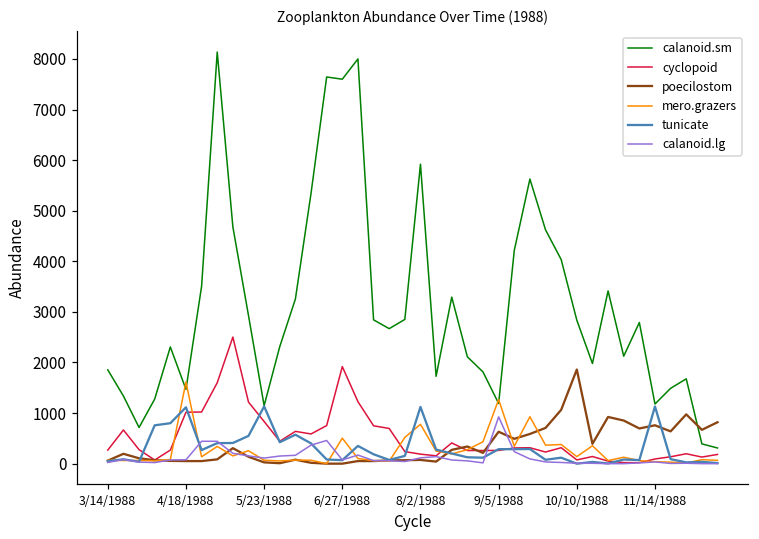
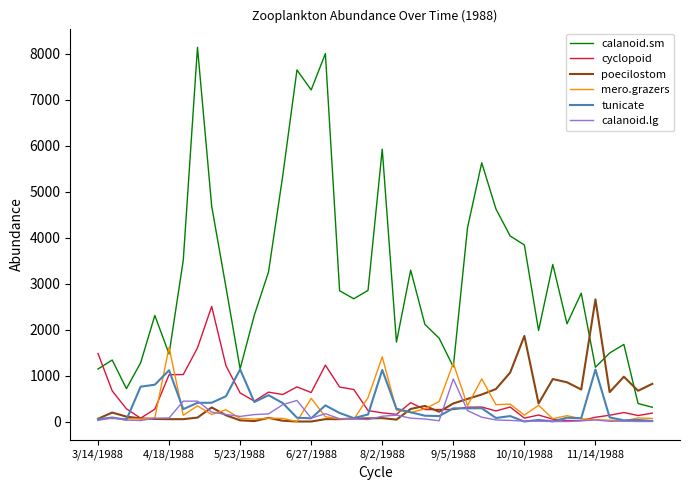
  {
    "calanoid.sm": {
-     "3/14/1988": 1900,
+     "3/14/1988": 1100,
      "4/18/1988": 1500,
-     "6/27/1988": 7600,
+     "6/27/1988": 7200,
      "8/2/1988": 5900,
      "9/5/1988": 1200,
-     "10/10/1988": 2800
+     "10/10/1988": 3800
    },
    "cyclopoid": {
-     "3/14/1988": 300,
+     "3/14/1988": 1500,
      "4/18/1988": 1000,
-     "5/23/1988": 800,
-     "6/27/1988": 1900,
+     "5/23/1988": 600,
+     "6/27/1988": 600,
      "8/2/1988": 200,
      "10/10/1988": 100
    },
    "poecilostom": {
      "6/27/1988": 0,
-     "9/5/1988": 600,
+     "9/5/1988": 400,
      "10/10/1988": 1900,
-     "11/14/1988": 800
+     "11/14/1988": 2700
    },
    "mero.grazers": {
      "4/18/1988": 1600,
      "6/27/1988": 500,
-     "8/2/1988": 800,
+     "8/2/1988": 1400,
      "9/5/1988": 1300,
      "10/10/1988": 100
    },
    "tunicate": {
      "4/18/1988": 1100,
      "8/2/1988": 1100
    },
    "calanoid.lg": {
      "9/5/1988": 900
    }
  }
